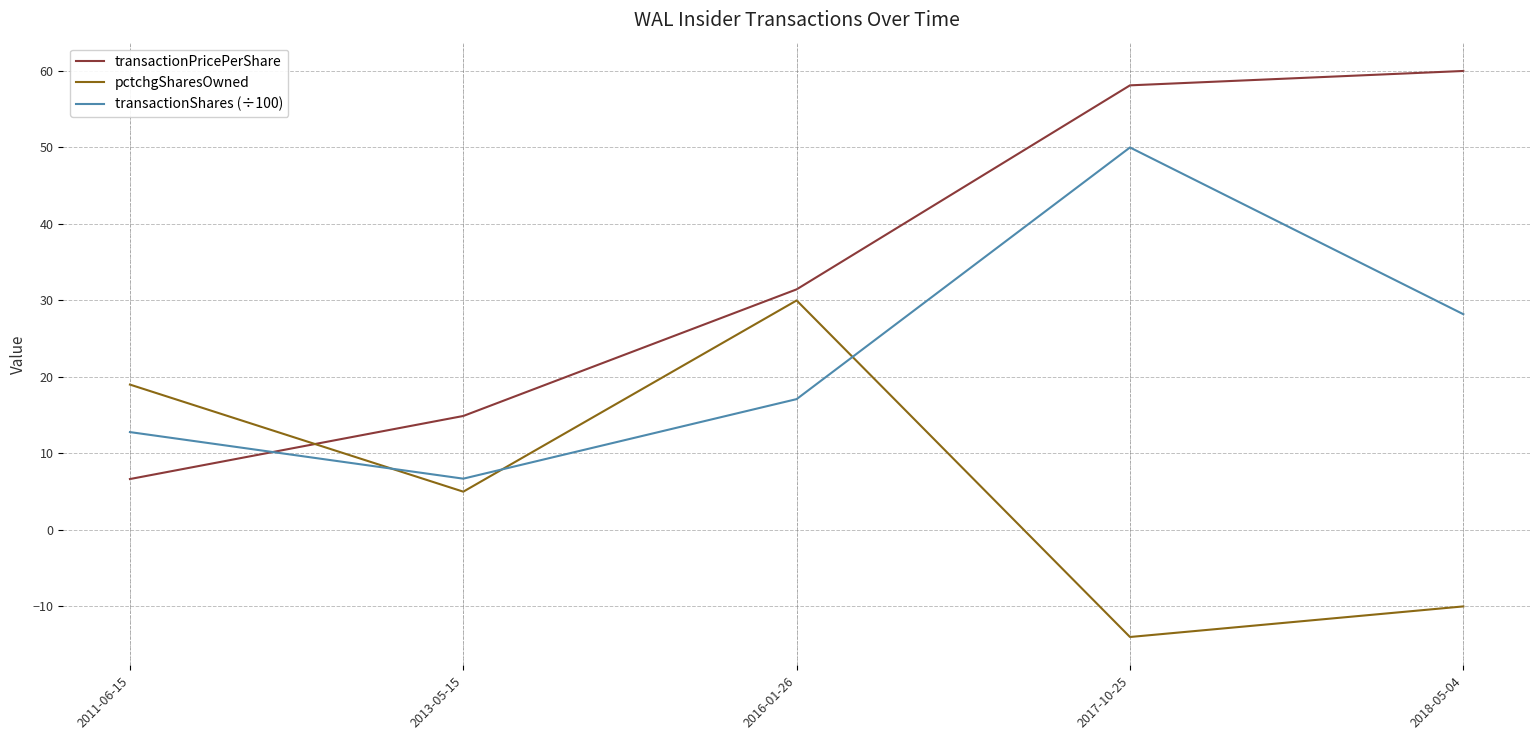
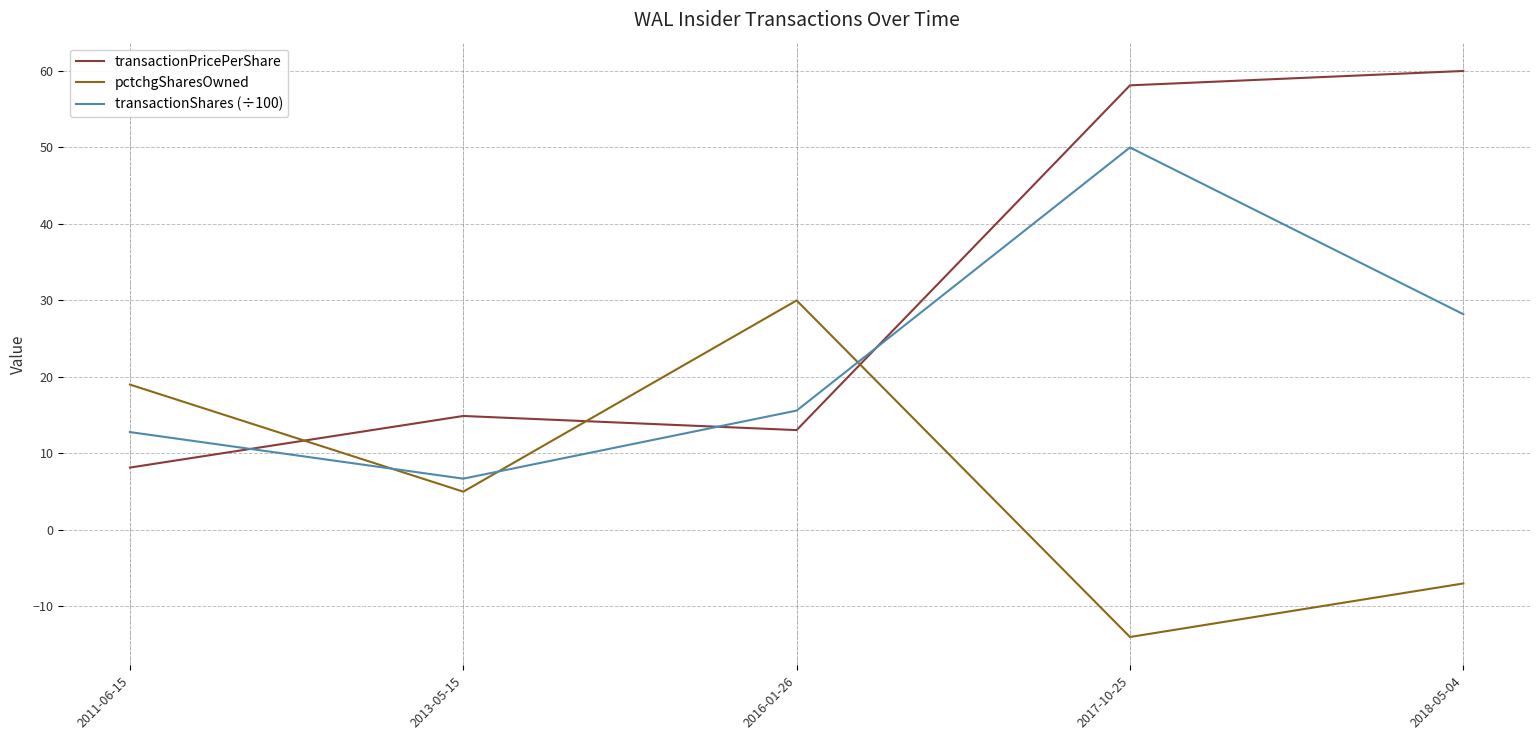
  {
    "transactionPricePerShare": {
-     "2011-06-15": 7,
+     "2011-06-15": 8,
      "2013-05-15": 15,
-     "2016-01-26": 31,
+     "2016-01-26": 13,
      "2017-10-25": 58,
      "2018-05-04": 60
    },
    "pctchgSharesOwned": {
      "2011-06-15": 19,
      "2013-05-15": 5,
      "2016-01-26": 30,
      "2017-10-25": -14,
-     "2018-05-04": -10
+     "2018-05-04": -7
    },
    "transactionShares (÷100)": {
      "2011-06-15": 13,
      "2013-05-15": 7,
-     "2016-01-26": 17,
+     "2016-01-26": 16,
      "2017-10-25": 50,
      "2018-05-04": 28
    }
  }
